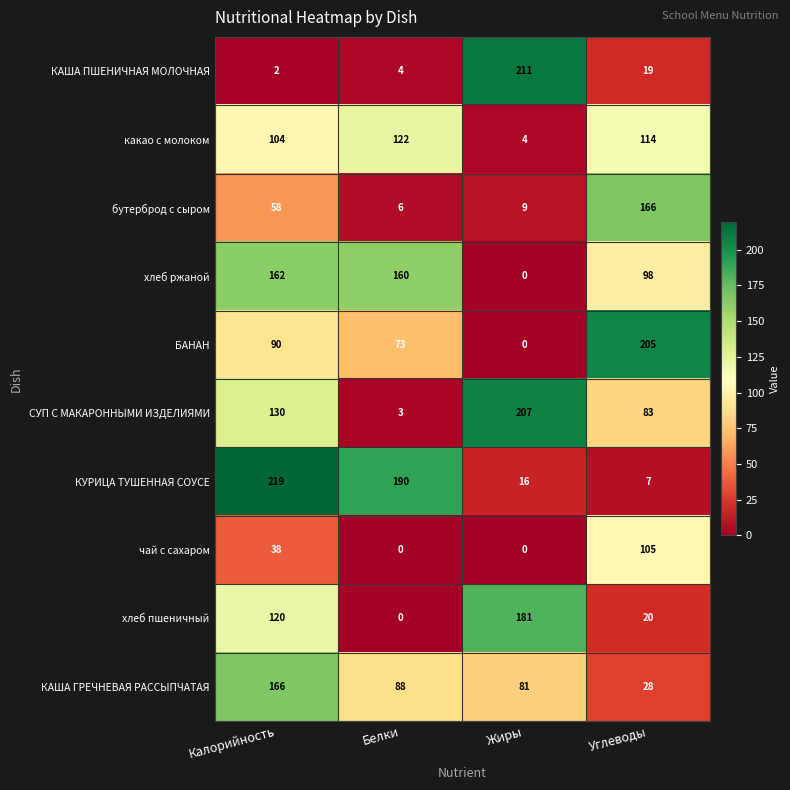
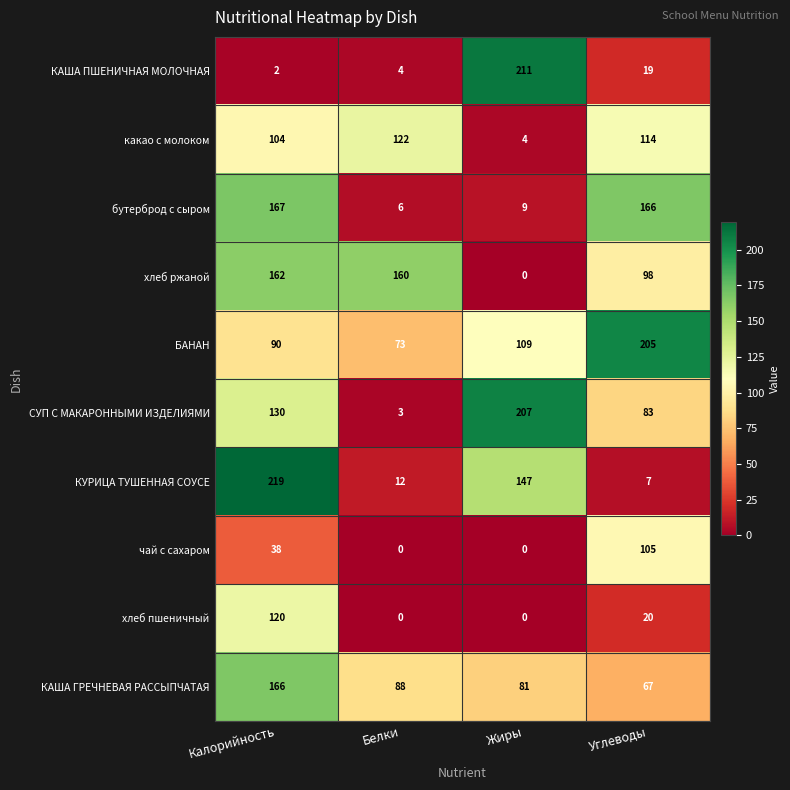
  {
    "КАША ПШЕНИЧНАЯ МОЛОЧНАЯ": {
      "Калорийность": 2,
      "Белки": 4,
      "Жиры": 211,
      "Углеводы": 19
    },
    "какао с молоком": {
      "Калорийность": 104,
      "Белки": 122,
      "Жиры": 4,
      "Углеводы": 114
    },
    "бутерброд с сыром": {
-     "Калорийность": 58,
+     "Калорийность": 167,
      "Белки": 6,
      "Жиры": 9,
      "Углеводы": 166
    },
    "хлеб ржаной": {
      "Калорийность": 162,
      "Белки": 160,
      "Жиры": 0,
      "Углеводы": 98
    },
    "БАНАН": {
      "Калорийность": 90,
      "Белки": 73,
-     "Жиры": 0,
+     "Жиры": 109,
      "Углеводы": 205
    },
    "СУП С МАКАРОННЫМИ ИЗДЕЛИЯМИ": {
      "Калорийность": 130,
      "Белки": 3,
      "Жиры": 207,
      "Углеводы": 83
    },
    "КУРИЦА ТУШЕННАЯ СОУСЕ": {
      "Калорийность": 219,
-     "Белки": 190,
-     "Жиры": 16,
+     "Белки": 12,
+     "Жиры": 147,
      "Углеводы": 7
    },
    "чай с сахаром": {
      "Калорийность": 38,
      "Белки": 0,
      "Жиры": 0,
      "Углеводы": 105
    },
    "хлеб пшеничный": {
      "Калорийность": 120,
      "Белки": 0,
-     "Жиры": 181,
+     "Жиры": 0,
      "Углеводы": 20
    },
    "КАША ГРЕЧНЕВАЯ РАССЫПЧАТАЯ": {
      "Калорийность": 166,
      "Белки": 88,
      "Жиры": 81,
-     "Углеводы": 28
+     "Углеводы": 67
    }
  }
